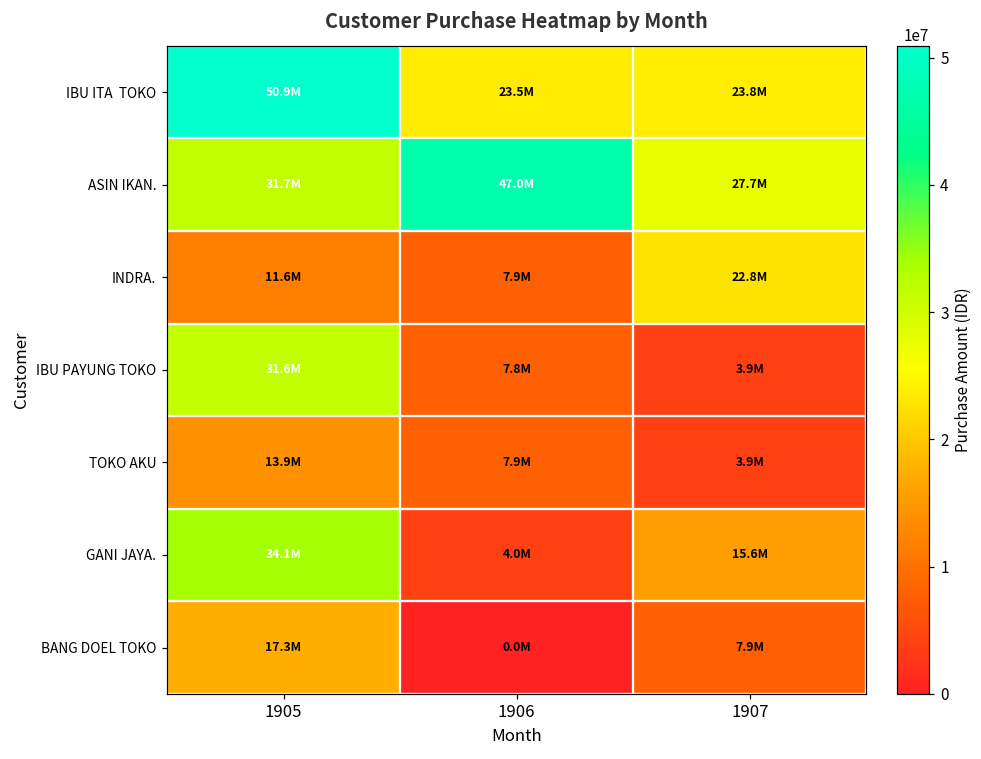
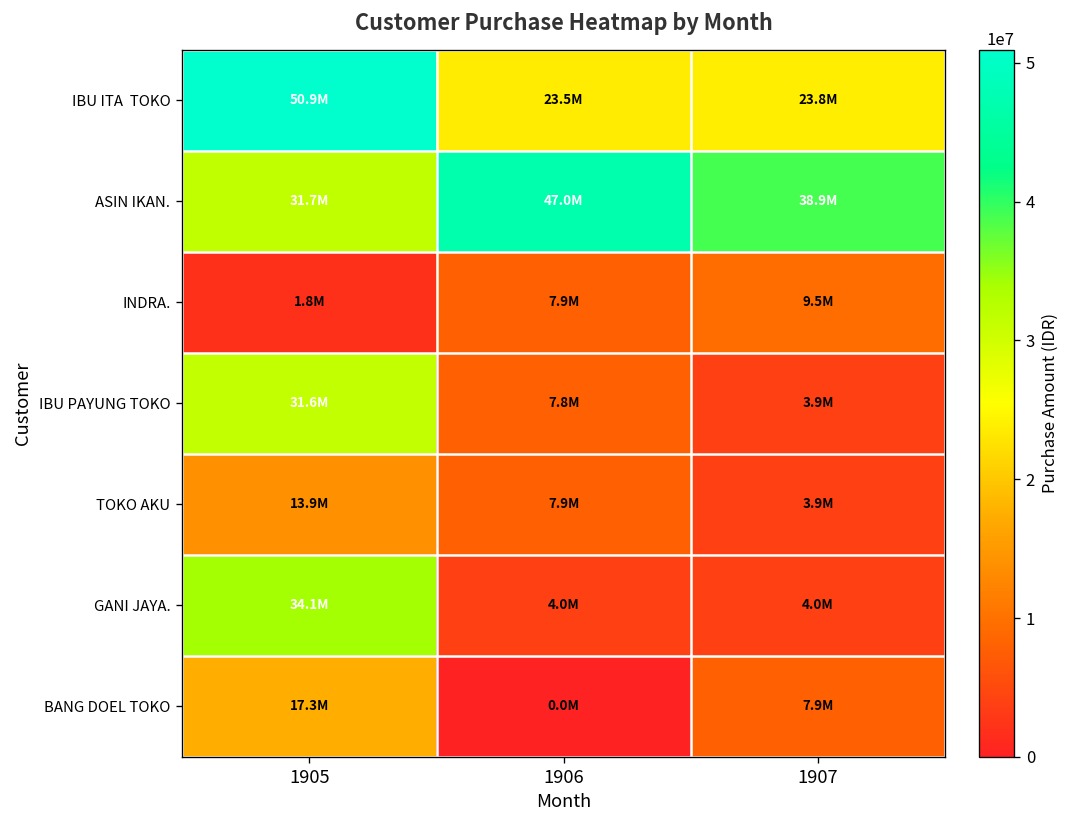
  {
    "IBU ITA TOKO": {
      "1905": "50.9M",
      "1906": "23.5M",
      "1907": "23.8M"
    },
    "ASIN IKAN.": {
      "1905": "31.7M",
      "1906": "47.0M",
-     "1907": "27.7M"
+     "1907": "38.9M"
    },
    "INDRA.": {
-     "1905": "11.6M",
+     "1905": "1.8M",
      "1906": "7.9M",
-     "1907": "22.8M"
+     "1907": "9.5M"
    },
    "IBU PAYUNG TOKO": {
      "1905": "31.6M",
      "1906": "7.8M",
      "1907": "3.9M"
    },
    "TOKO AKU": {
      "1905": "13.9M",
      "1906": "7.9M",
      "1907": "3.9M"
    },
    "GANI JAYA.": {
      "1905": "34.1M",
      "1906": "4.0M",
-     "1907": "15.6M"
+     "1907": "4.0M"
    },
    "BANG DOEL TOKO": {
      "1905": "17.3M",
      "1906": "0.0M",
      "1907": "7.9M"
    }
  }
